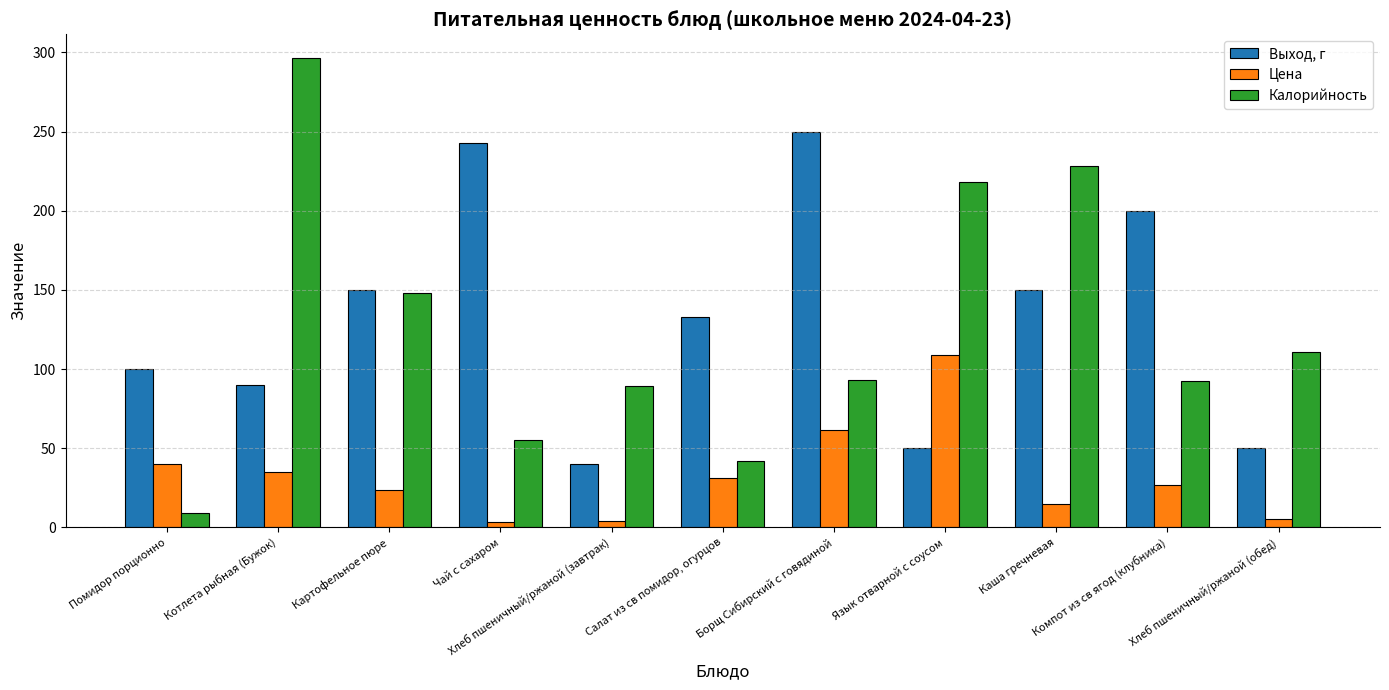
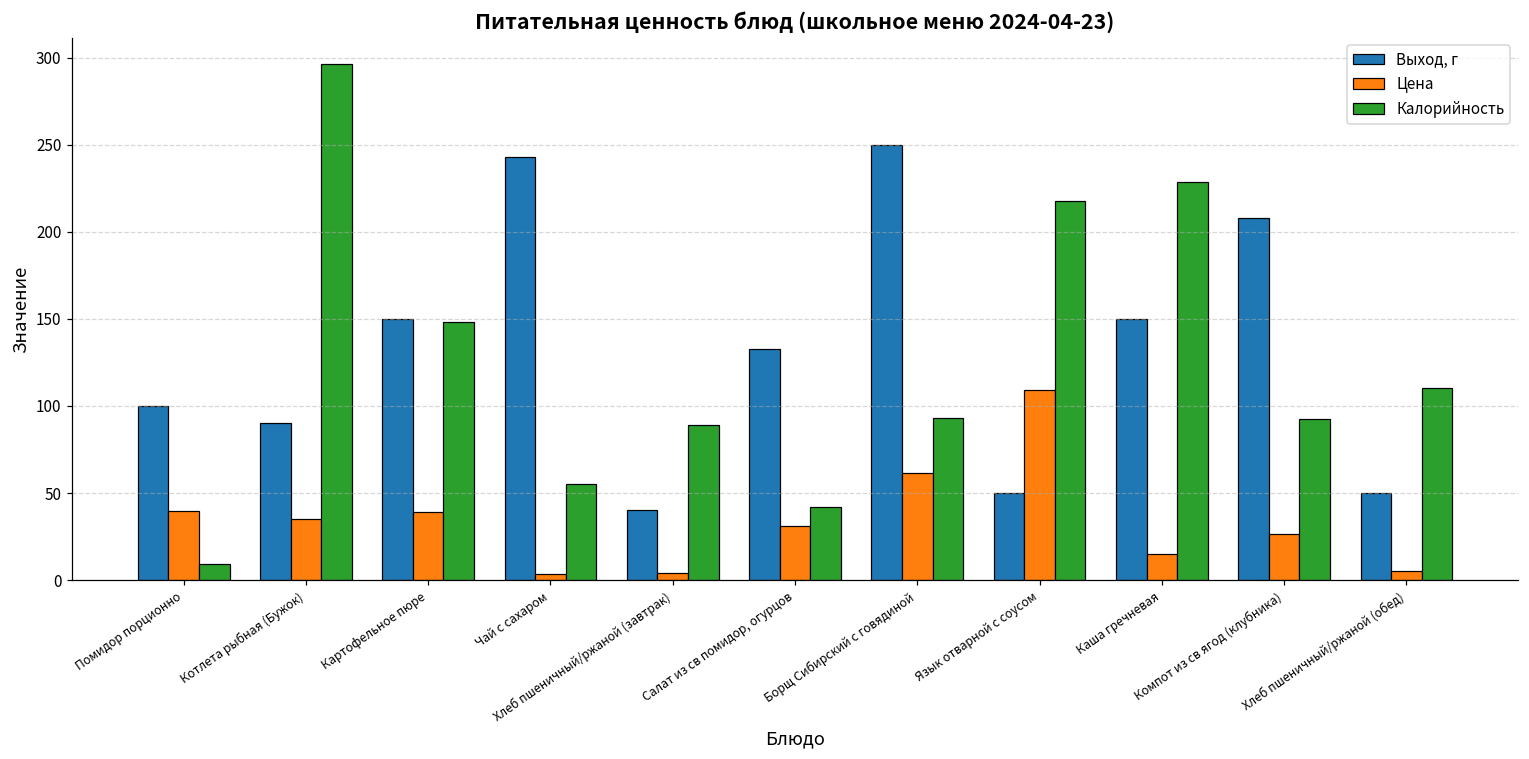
  {
    "Выход, г": {
      "Помидор порционно": 100,
      "Котлета рыбная (Бужок)": 90,
      "Картофельное пюре": 150,
      "Чай с сахаром": 243,
      "Хлеб пшеничный/ржаной (завтрак)": 40,
      "Салат из св помидор, огурцов": 133,
      "Борщ Сибирский с говядиной": 250,
      "Язык отварной с соусом": 50,
      "Каша гречневая": 150,
-     "Компот из св ягод (клубника)": 200,
+     "Компот из св ягод (клубника)": 208,
      "Хлеб пшеничный/ржаной (обед)": 50
    },
    "Цена": {
      "Помидор порционно": 40,
      "Котлета рыбная (Бужок)": 35,
-     "Картофельное пюре": 24,
+     "Картофельное пюре": 39,
      "Чай с сахаром": 3,
      "Хлеб пшеничный/ржаной (завтрак)": 4,
      "Салат из св помидор, огурцов": 31,
      "Борщ Сибирский с говядиной": 61,
      "Язык отварной с соусом": 109,
      "Каша гречневая": 15,
      "Компот из св ягод (клубника)": 26,
      "Хлеб пшеничный/ржаной (обед)": 5
    },
    "Калорийность": {
      "Помидор порционно": 9,
      "Котлета рыбная (Бужок)": 297,
      "Картофельное пюре": 148,
      "Чай с сахаром": 55,
      "Хлеб пшеничный/ржаной (завтрак)": 89,
      "Салат из св помидор, огурцов": 42,
      "Борщ Сибирский с говядиной": 93,
      "Язык отварной с соусом": 218,
      "Каша гречневая": 229,
      "Компот из св ягод (клубника)": 93,
      "Хлеб пшеничный/ржаной (обед)": 111
    }
  }
